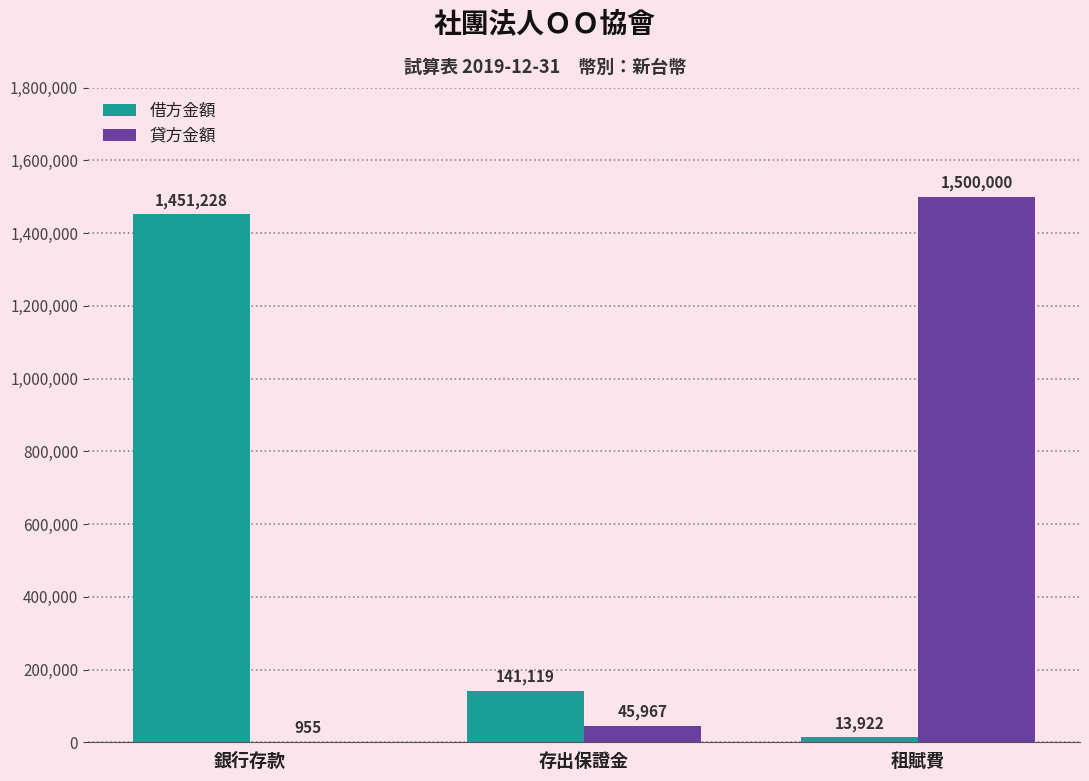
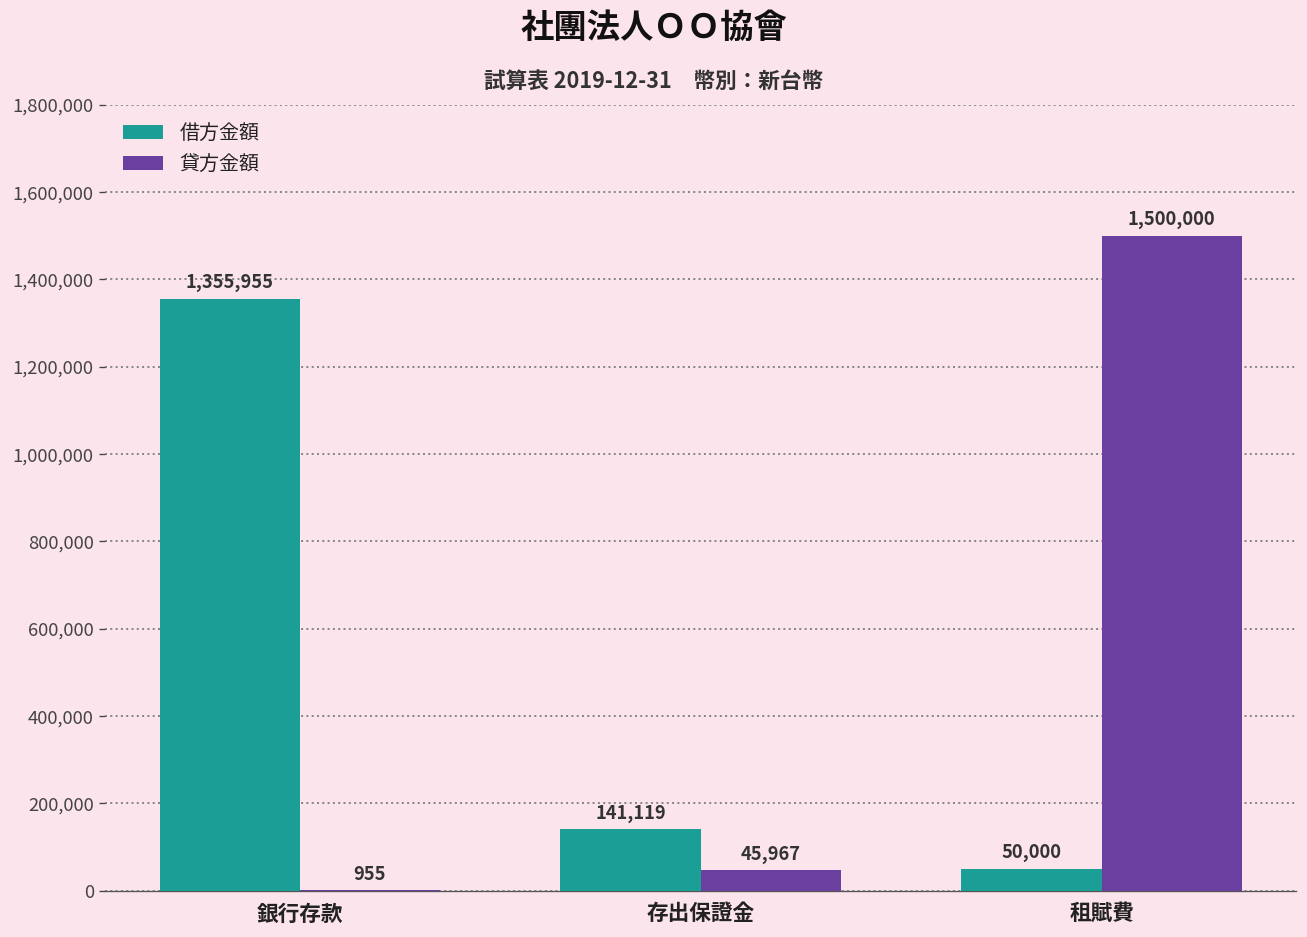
  {
    "借方金額": {
-     "銀行存款": "1,451,228",
+     "銀行存款": "1,355,955",
      "存出保證金": "141,119",
-     "租賦費": "13,922"
+     "租賦費": "50,000"
    },
    "貸方金額": {
      "銀行存款": "955",
      "存出保證金": "45,967",
      "租賦費": "1,500,000"
    }
  }
